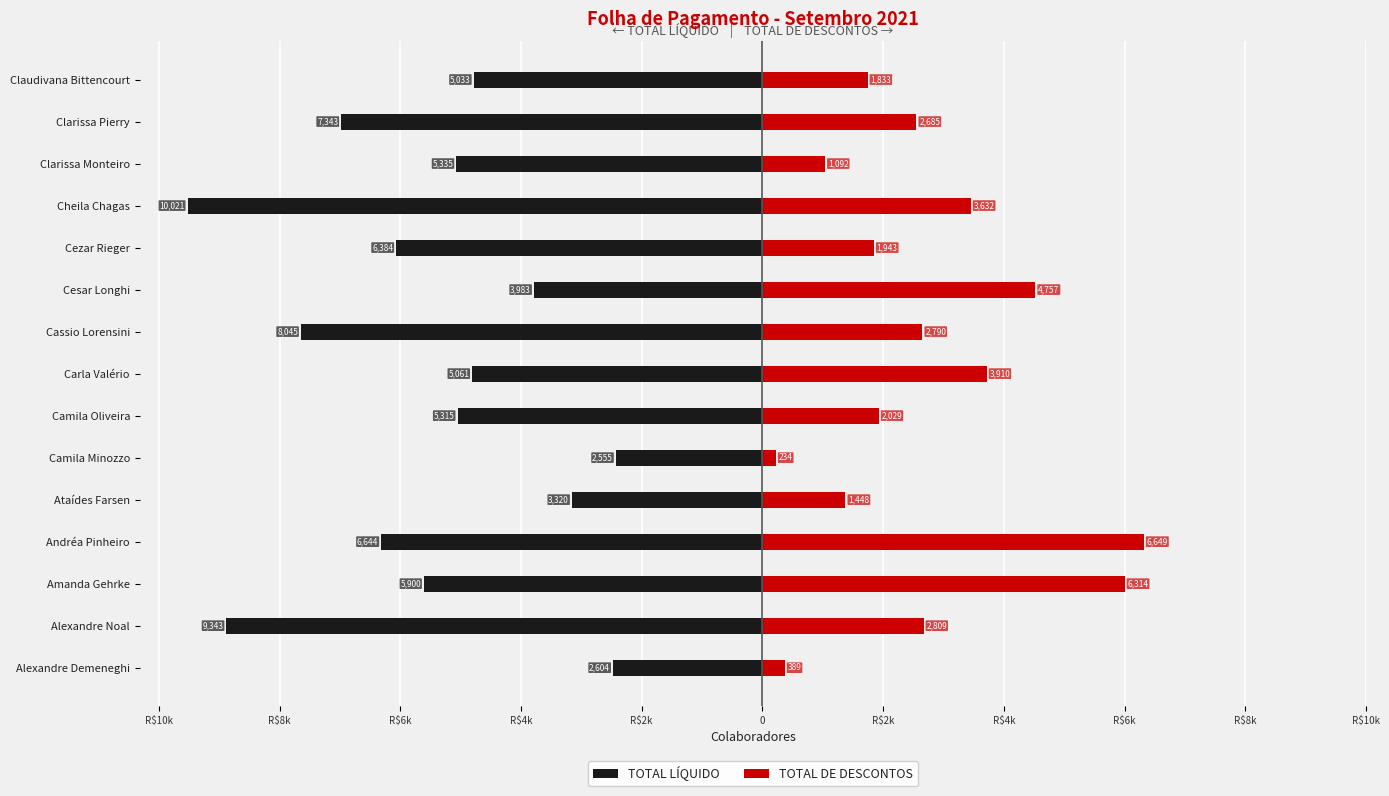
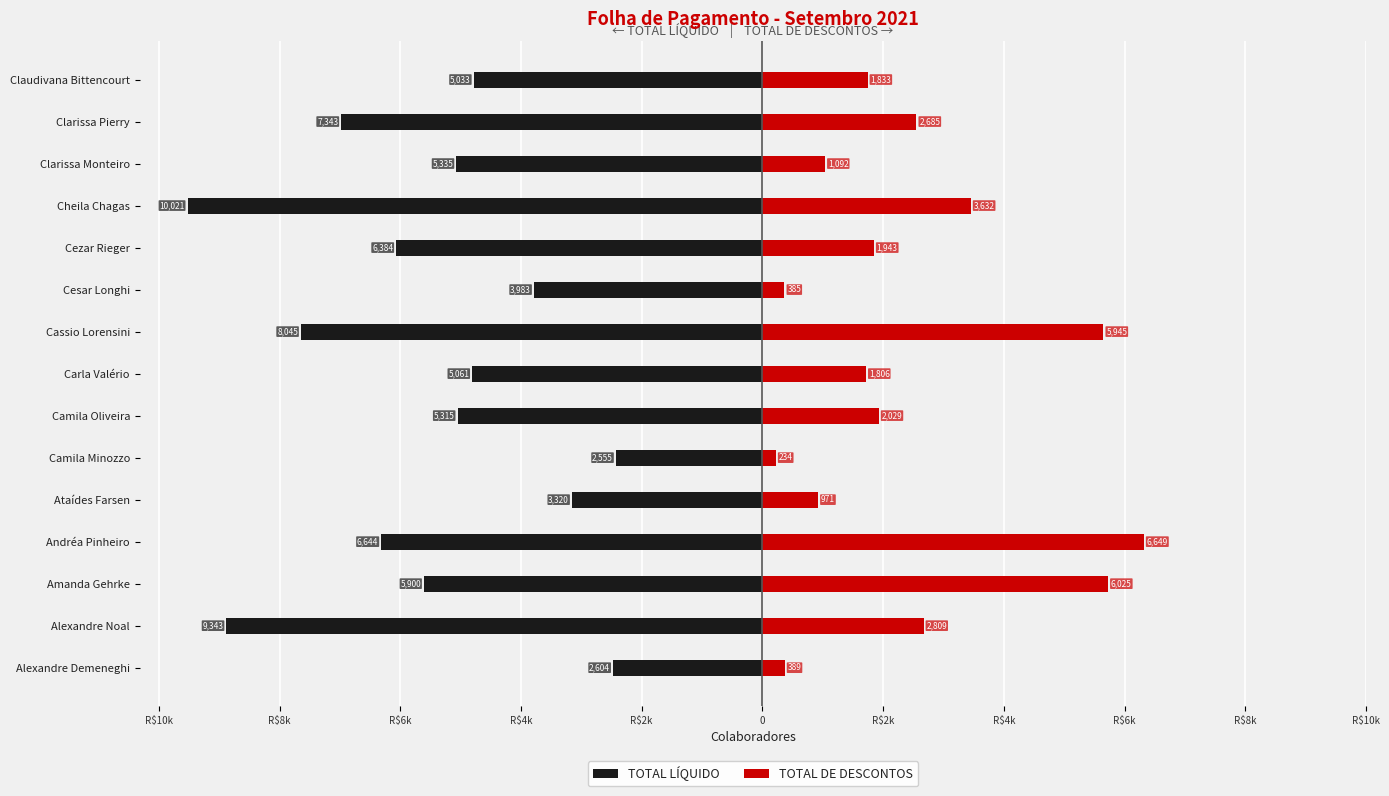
  {
    "TOTAL DE DESCONTOS": {
-     "Cesar Longhi": "4,757",
-     "Cassio Lorensini": "2,790",
-     "Carla Valério": "3,910",
-     "Ataídes Farsen": "1,448",
-     "Amanda Gehrke": "6,314"
+     "Cesar Longhi": "385",
+     "Cassio Lorensini": "5,945",
+     "Carla Valério": "1,806",
+     "Ataídes Farsen": "971",
+     "Amanda Gehrke": "6,025"
    }
  }
